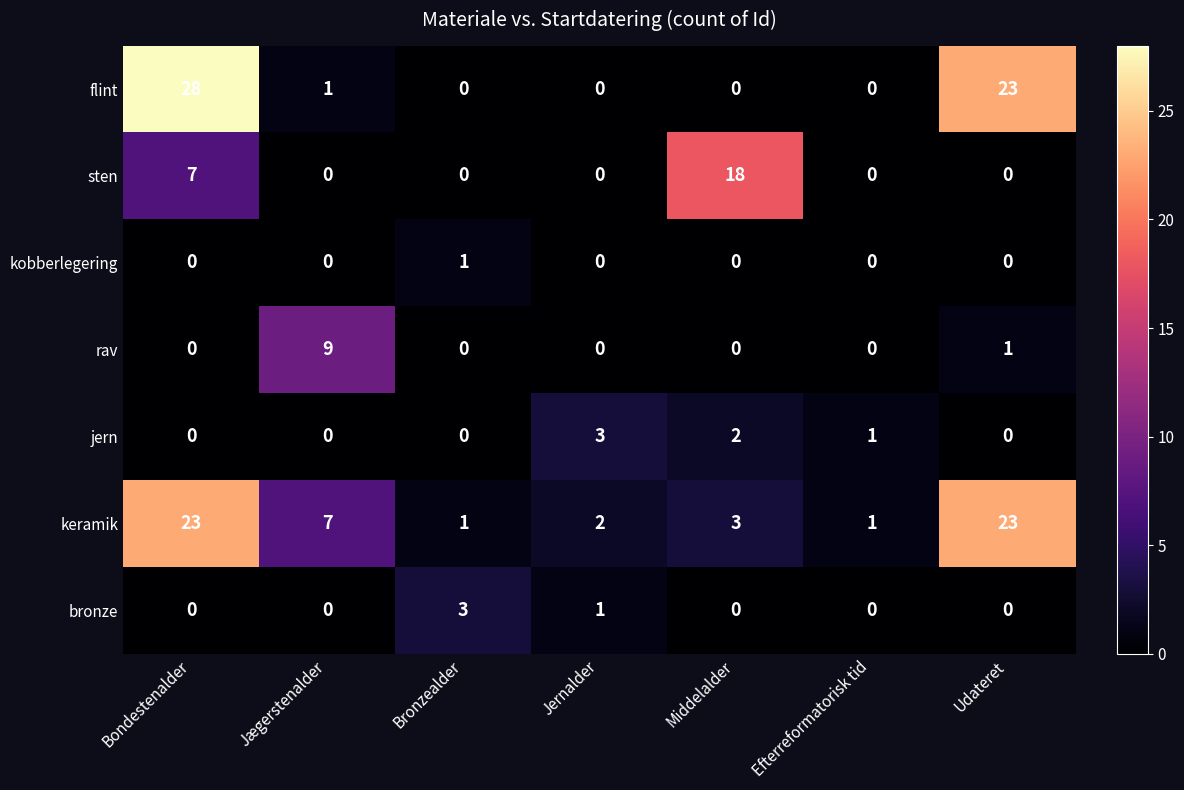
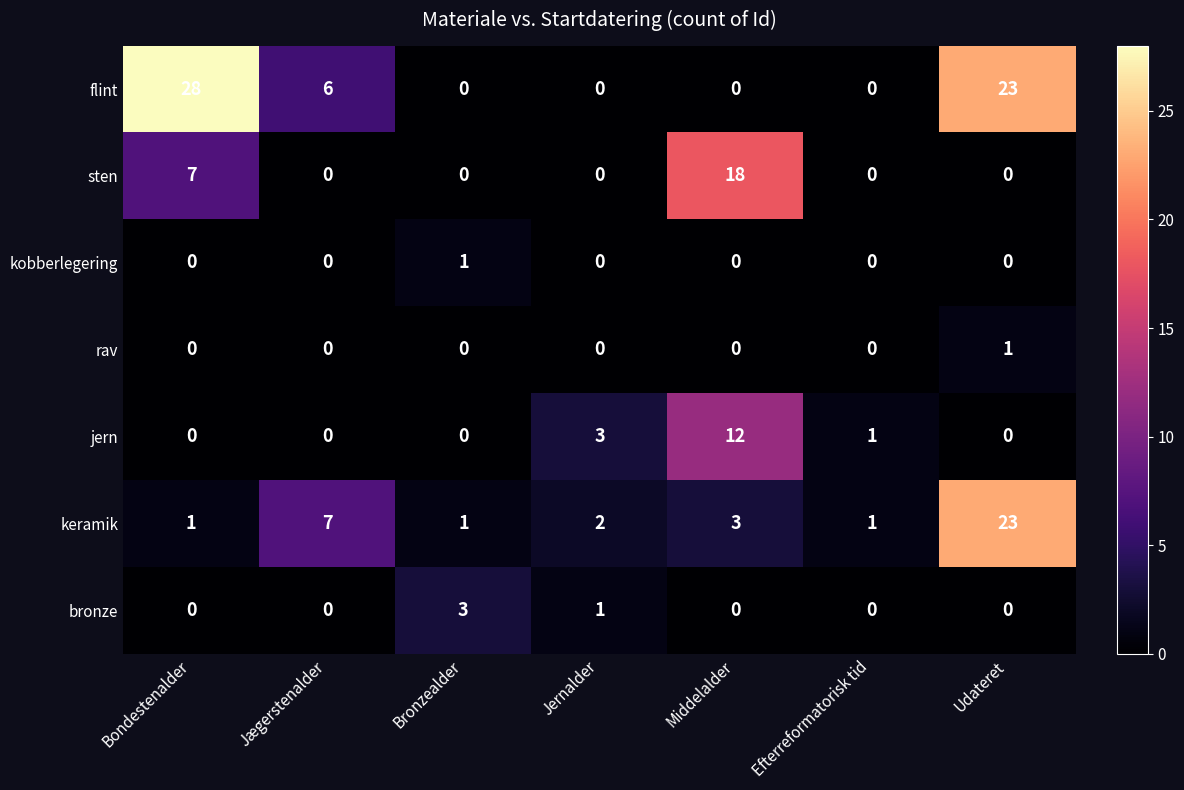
  {
    "flint": {
      "Bondestenalder": 28,
-     "Jægerstenalder": 1,
+     "Jægerstenalder": 6,
      "Bronzealder": 0,
      "Jernalder": 0,
      "Middelalder": 0,
      "Efterreformatorisk tid": 0,
      "Udateret": 23
    },
    "sten": {
      "Bondestenalder": 7,
      "Jægerstenalder": 0,
      "Bronzealder": 0,
      "Jernalder": 0,
      "Middelalder": 18,
      "Efterreformatorisk tid": 0,
      "Udateret": 0
    },
    "kobberlegering": {
      "Bondestenalder": 0,
      "Jægerstenalder": 0,
      "Bronzealder": 1,
      "Jernalder": 0,
      "Middelalder": 0,
      "Efterreformatorisk tid": 0,
      "Udateret": 0
    },
    "rav": {
      "Bondestenalder": 0,
-     "Jægerstenalder": 9,
+     "Jægerstenalder": 0,
      "Bronzealder": 0,
      "Jernalder": 0,
      "Middelalder": 0,
      "Efterreformatorisk tid": 0,
      "Udateret": 1
    },
    "jern": {
      "Bondestenalder": 0,
      "Jægerstenalder": 0,
      "Bronzealder": 0,
      "Jernalder": 3,
-     "Middelalder": 2,
+     "Middelalder": 12,
      "Efterreformatorisk tid": 1,
      "Udateret": 0
    },
    "keramik": {
-     "Bondestenalder": 23,
+     "Bondestenalder": 1,
      "Jægerstenalder": 7,
      "Bronzealder": 1,
      "Jernalder": 2,
      "Middelalder": 3,
      "Efterreformatorisk tid": 1,
      "Udateret": 23
    },
    "bronze": {
      "Bondestenalder": 0,
      "Jægerstenalder": 0,
      "Bronzealder": 3,
      "Jernalder": 1,
      "Middelalder": 0,
      "Efterreformatorisk tid": 0,
      "Udateret": 0
    }
  }
